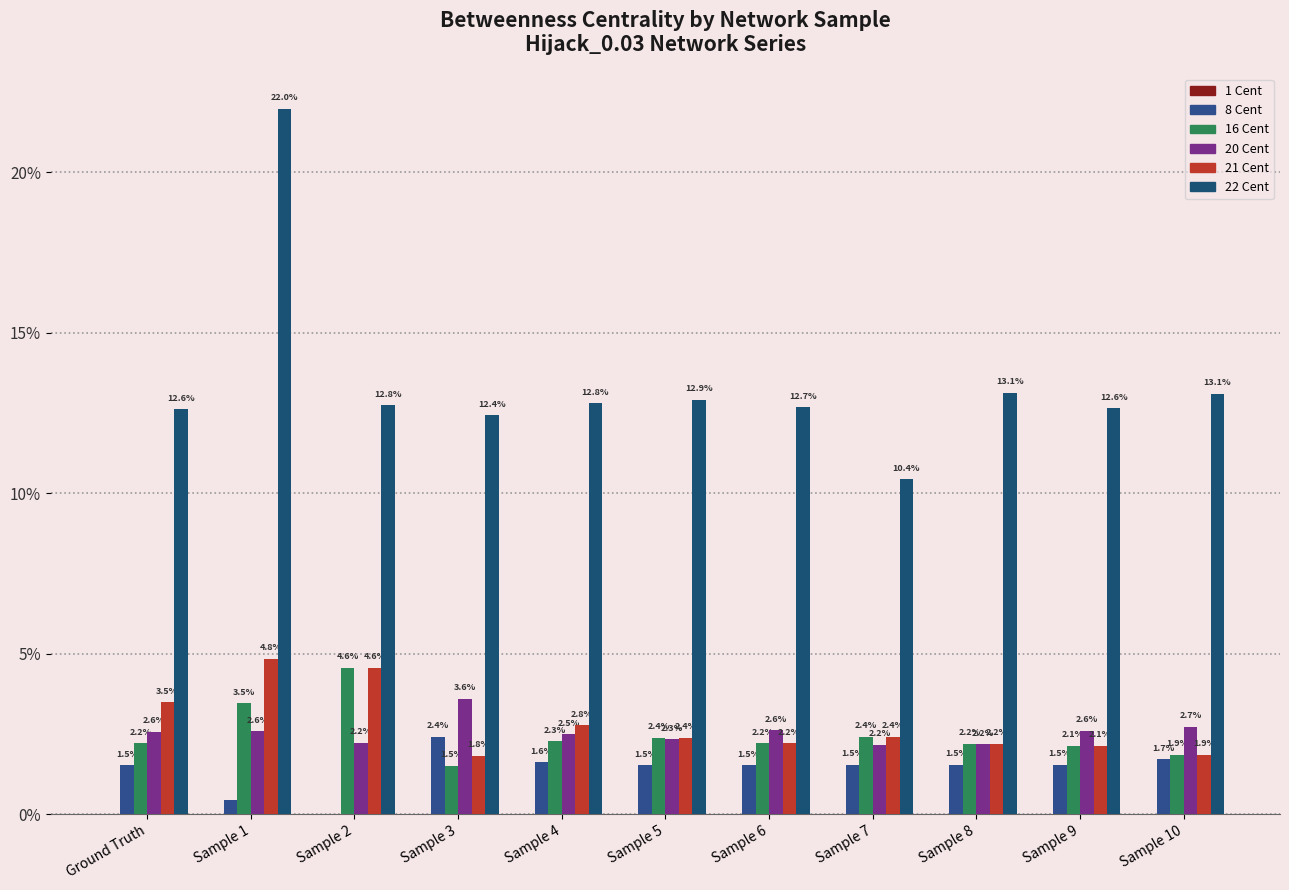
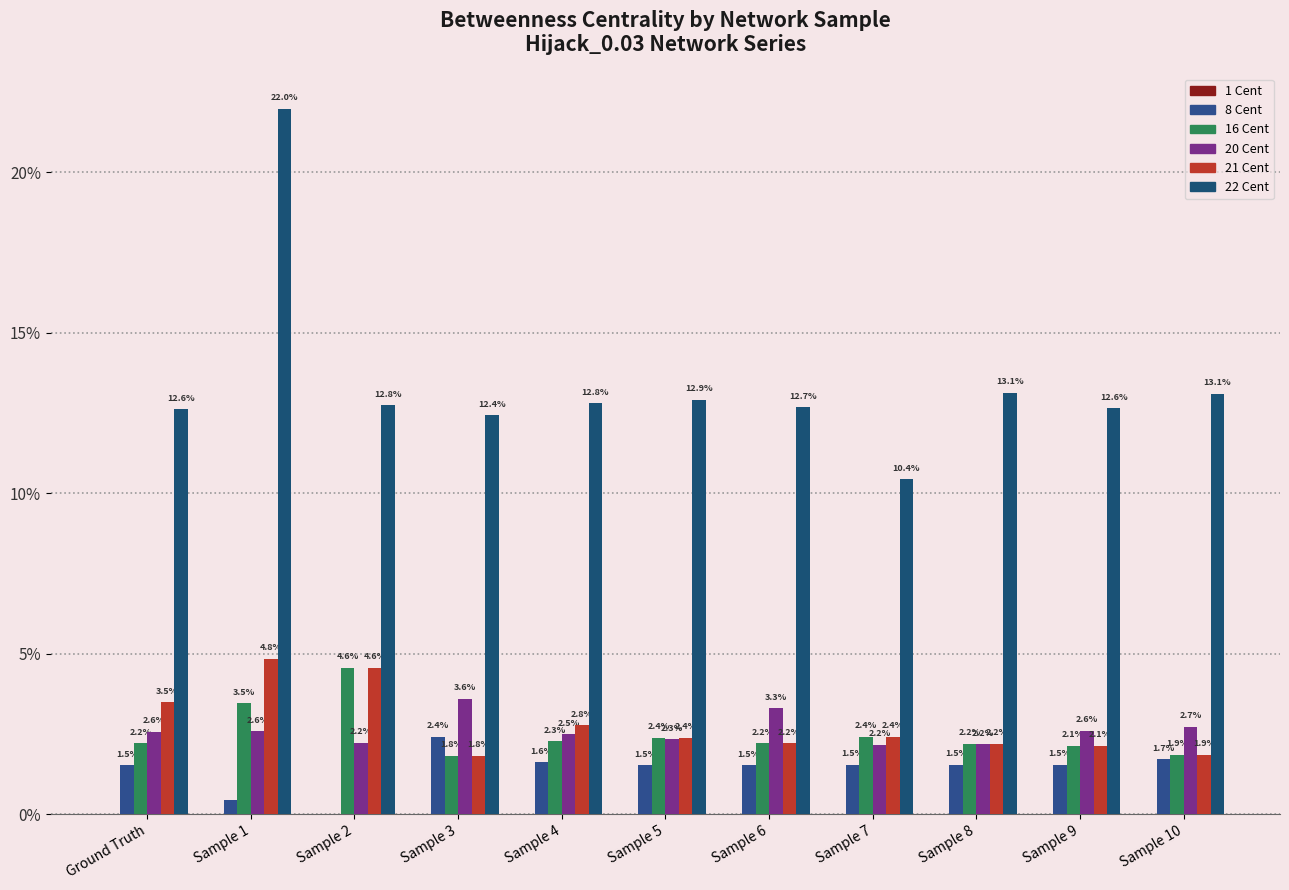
  {
    "1 Cent": {
      "Ground Truth": "0.0%",
      "Sample 1": "0.0%",
      "Sample 2": "0.0%",
      "Sample 3": "0.0%",
      "Sample 4": "0.0%",
      "Sample 5": "0.0%",
      "Sample 6": "0.0%",
      "Sample 7": "0.0%",
      "Sample 8": "0.0%",
      "Sample 9": "0.0%",
      "Sample 10": "0.0%"
    },
    "16 Cent": {
      "Ground Truth": "2.2%",
      "Sample 1": "3.5%",
      "Sample 2": "4.6%",
-     "Sample 3": "1.5%",
+     "Sample 3": "1.8%",
      "Sample 4": "2.3%",
      "Sample 6": "2.2%",
      "Sample 7": "2.4%",
      "Sample 9": "2.1%"
    },
    "20 Cent": {
      "Ground Truth": "2.6%",
      "Sample 1": "2.6%",
      "Sample 2": "2.2%",
      "Sample 3": "3.6%",
      "Sample 4": "2.5%",
-     "Sample 6": "2.6%",
+     "Sample 6": "3.3%",
      "Sample 7": "2.2%",
      "Sample 9": "2.6%",
      "Sample 10": "2.7%"
    },
    "21 Cent": {
      "Ground Truth": "3.5%",
      "Sample 1": "4.8%",
      "Sample 2": "4.6%",
      "Sample 3": "1.8%",
      "Sample 4": "2.8%",
      "Sample 6": "2.2%",
      "Sample 7": "2.4%",
      "Sample 9": "2.1%",
      "Sample 10": "1.9%"
    }
  }
